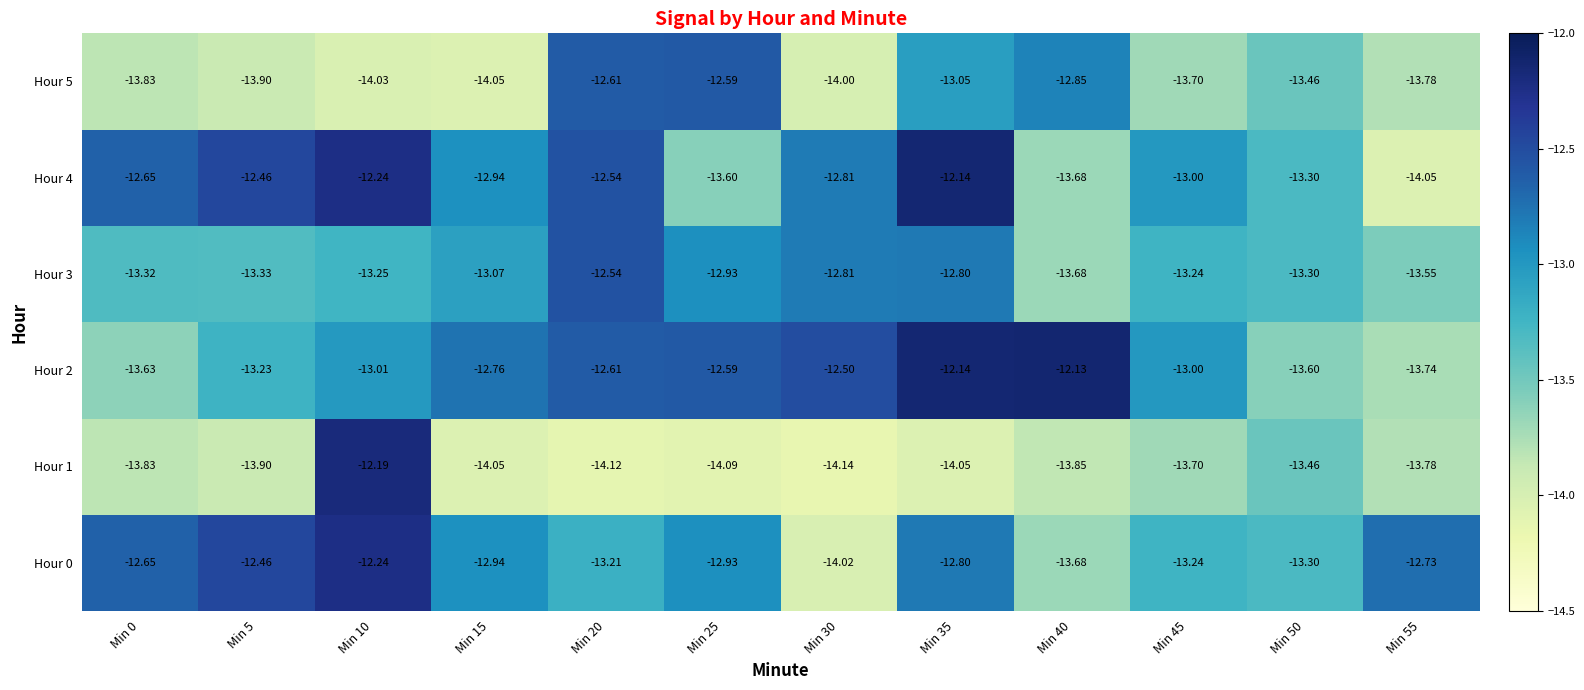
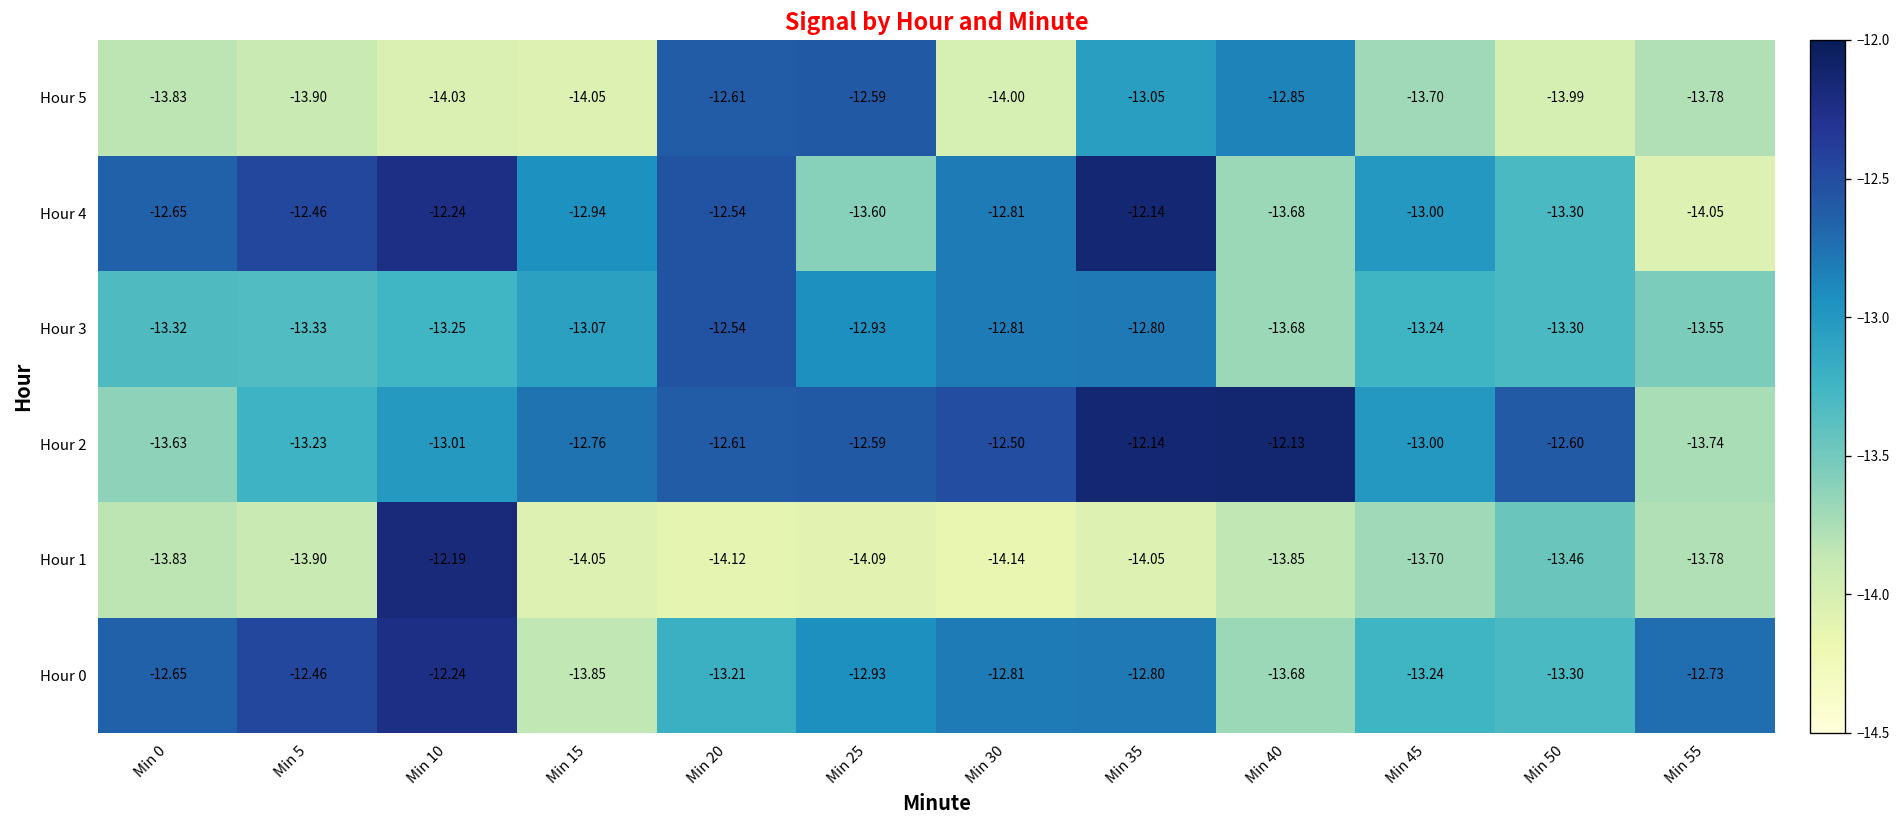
  {
    "Hour 5": {
      "Min 0": -13.83,
      "Min 5": -13.90,
      "Min 10": -14.03,
      "Min 15": -14.05,
      "Min 20": -12.61,
      "Min 25": -12.59,
      "Min 30": -14.00,
      "Min 35": -13.05,
      "Min 40": -12.85,
      "Min 45": -13.70,
-     "Min 50": -13.46,
+     "Min 50": -13.99,
      "Min 55": -13.78
    },
    "Hour 4": {
      "Min 0": -12.65,
      "Min 5": -12.46,
      "Min 10": -12.24,
      "Min 15": -12.94,
      "Min 20": -12.54,
      "Min 25": -13.60,
      "Min 30": -12.81,
      "Min 35": -12.14,
      "Min 40": -13.68,
      "Min 45": -13.00,
      "Min 50": -13.30,
      "Min 55": -14.05
    },
    "Hour 3": {
      "Min 0": -13.32,
      "Min 5": -13.33,
      "Min 10": -13.25,
      "Min 15": -13.07,
      "Min 20": -12.54,
      "Min 25": -12.93,
      "Min 30": -12.81,
      "Min 35": -12.80,
      "Min 40": -13.68,
      "Min 45": -13.24,
      "Min 50": -13.30,
      "Min 55": -13.55
    },
    "Hour 2": {
      "Min 0": -13.63,
      "Min 5": -13.23,
      "Min 10": -13.01,
      "Min 15": -12.76,
      "Min 20": -12.61,
      "Min 25": -12.59,
      "Min 30": -12.50,
      "Min 35": -12.14,
      "Min 40": -12.13,
      "Min 45": -13.00,
-     "Min 50": -13.60,
+     "Min 50": -12.60,
      "Min 55": -13.74
    },
    "Hour 1": {
      "Min 0": -13.83,
      "Min 5": -13.90,
      "Min 10": -12.19,
      "Min 15": -14.05,
      "Min 20": -14.12,
      "Min 25": -14.09,
      "Min 30": -14.14,
      "Min 35": -14.05,
      "Min 40": -13.85,
      "Min 45": -13.70,
      "Min 50": -13.46,
      "Min 55": -13.78
    },
    "Hour 0": {
      "Min 0": -12.65,
      "Min 5": -12.46,
      "Min 10": -12.24,
-     "Min 15": -12.94,
+     "Min 15": -13.85,
      "Min 20": -13.21,
      "Min 25": -12.93,
-     "Min 30": -14.02,
+     "Min 30": -12.81,
      "Min 35": -12.80,
      "Min 40": -13.68,
      "Min 45": -13.24,
      "Min 50": -13.30,
      "Min 55": -12.73
    }
  }
